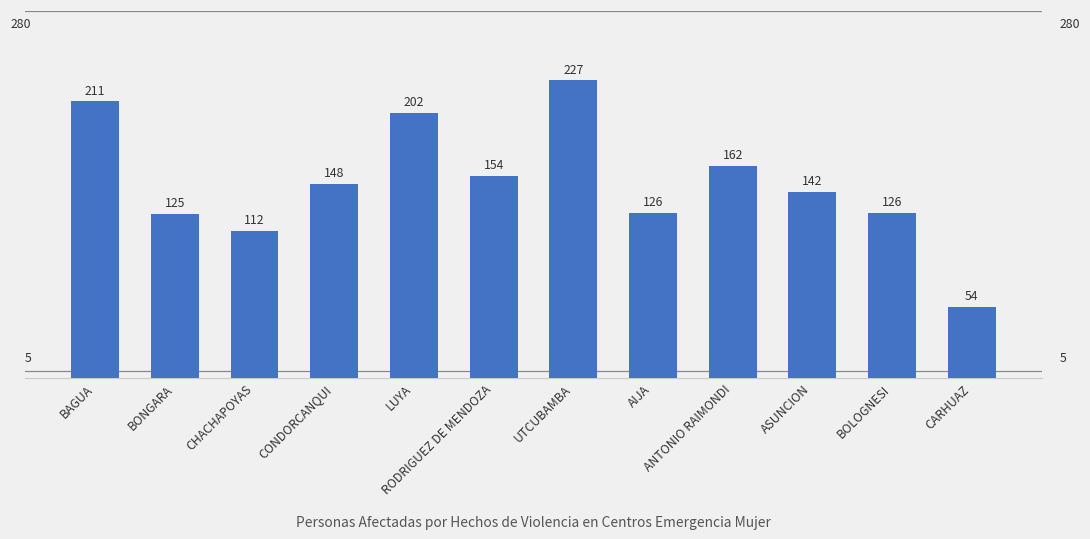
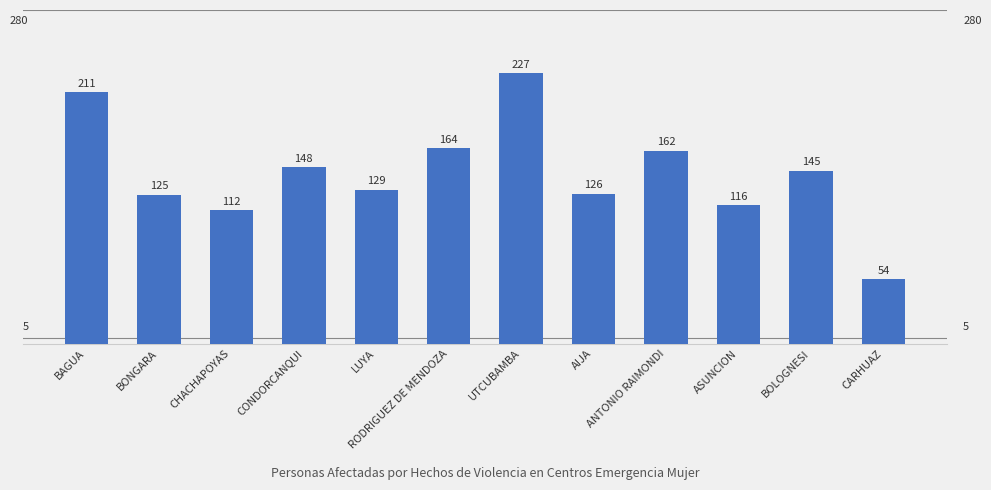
  {
    "BAGUA": 211,
    "BONGARA": 125,
    "CHACHAPOYAS": 112,
    "CONDORCANQUI": 148,
-   "LUYA": 202,
-   "RODRIGUEZ DE MENDOZA": 154,
+   "LUYA": 129,
+   "RODRIGUEZ DE MENDOZA": 164,
    "UTCUBAMBA": 227,
    "AIJA": 126,
    "ANTONIO RAIMONDI": 162,
-   "ASUNCION": 142,
-   "BOLOGNESI": 126,
+   "ASUNCION": 116,
+   "BOLOGNESI": 145,
    "CARHUAZ": 54
  }
